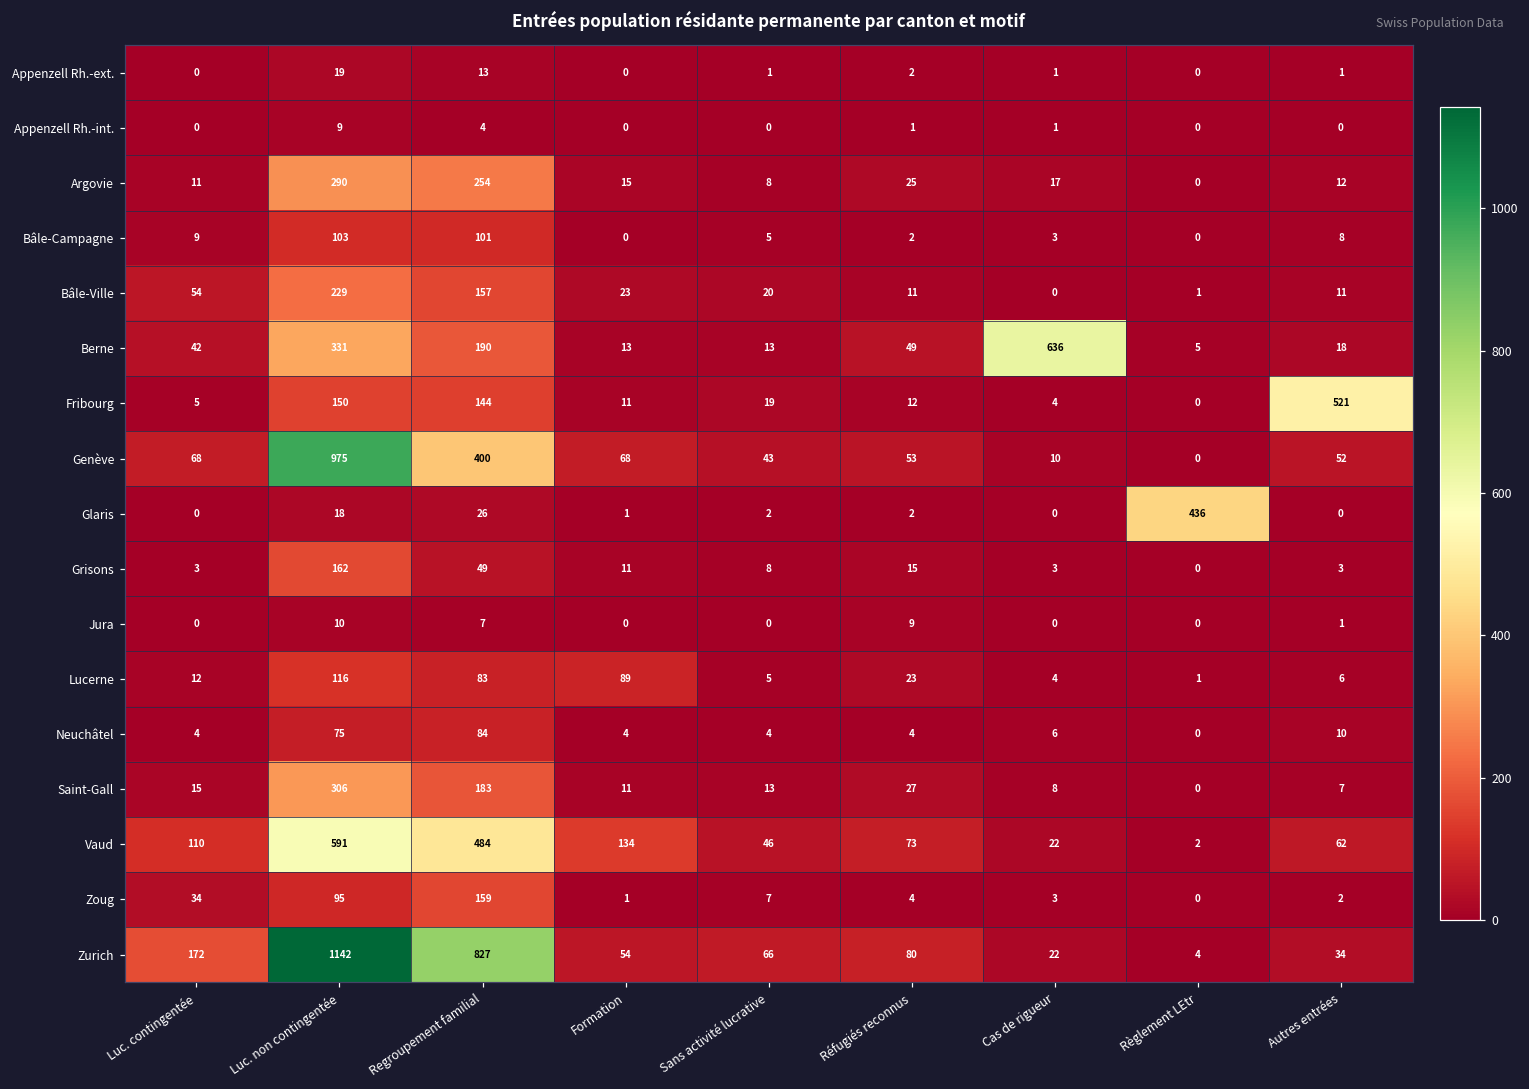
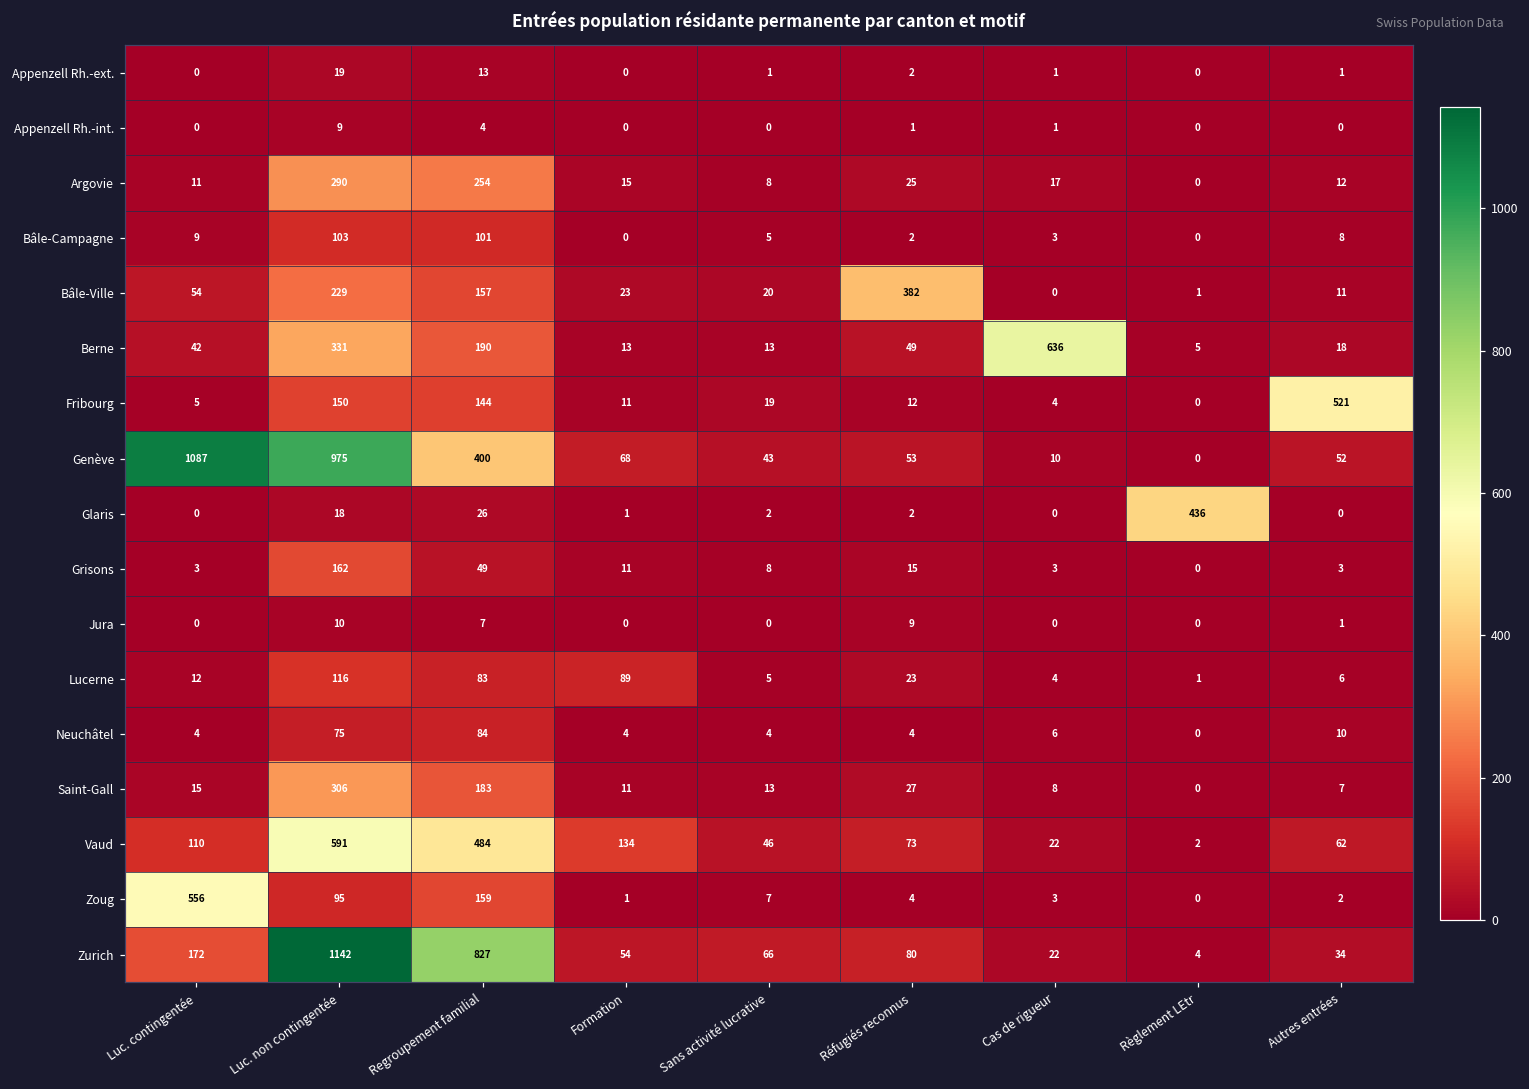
  {
    "Appenzell Rh.-ext.": {
      "Luc. contingentée": 0,
      "Luc. non contingentée": 19,
      "Regroupement familial": 13,
      "Formation": 0,
      "Sans activité lucrative": 1,
      "Réfugiés reconnus": 2,
      "Cas de rigueur": 1,
      "Règlement LEtr": 0,
      "Autres entrées": 1
    },
    "Appenzell Rh.-int.": {
      "Luc. contingentée": 0,
      "Luc. non contingentée": 9,
      "Regroupement familial": 4,
      "Formation": 0,
      "Sans activité lucrative": 0,
      "Réfugiés reconnus": 1,
      "Cas de rigueur": 1,
      "Règlement LEtr": 0,
      "Autres entrées": 0
    },
    "Argovie": {
      "Luc. contingentée": 11,
      "Luc. non contingentée": 290,
      "Regroupement familial": 254,
      "Formation": 15,
      "Sans activité lucrative": 8,
      "Réfugiés reconnus": 25,
      "Cas de rigueur": 17,
      "Règlement LEtr": 0,
      "Autres entrées": 12
    },
    "Bâle-Campagne": {
      "Luc. contingentée": 9,
      "Luc. non contingentée": 103,
      "Regroupement familial": 101,
      "Formation": 0,
      "Sans activité lucrative": 5,
      "Réfugiés reconnus": 2,
      "Cas de rigueur": 3,
      "Règlement LEtr": 0,
      "Autres entrées": 8
    },
    "Bâle-Ville": {
      "Luc. contingentée": 54,
      "Luc. non contingentée": 229,
      "Regroupement familial": 157,
      "Formation": 23,
      "Sans activité lucrative": 20,
-     "Réfugiés reconnus": 11,
+     "Réfugiés reconnus": 382,
      "Cas de rigueur": 0,
      "Règlement LEtr": 1,
      "Autres entrées": 11
    },
    "Berne": {
      "Luc. contingentée": 42,
      "Luc. non contingentée": 331,
      "Regroupement familial": 190,
      "Formation": 13,
      "Sans activité lucrative": 13,
      "Réfugiés reconnus": 49,
      "Cas de rigueur": 636,
      "Règlement LEtr": 5,
      "Autres entrées": 18
    },
    "Fribourg": {
      "Luc. contingentée": 5,
      "Luc. non contingentée": 150,
      "Regroupement familial": 144,
      "Formation": 11,
      "Sans activité lucrative": 19,
      "Réfugiés reconnus": 12,
      "Cas de rigueur": 4,
      "Règlement LEtr": 0,
      "Autres entrées": 521
    },
    "Genève": {
-     "Luc. contingentée": 68,
+     "Luc. contingentée": 1087,
      "Luc. non contingentée": 975,
      "Regroupement familial": 400,
      "Formation": 68,
      "Sans activité lucrative": 43,
      "Réfugiés reconnus": 53,
      "Cas de rigueur": 10,
      "Règlement LEtr": 0,
      "Autres entrées": 52
    },
    "Glaris": {
      "Luc. contingentée": 0,
      "Luc. non contingentée": 18,
      "Regroupement familial": 26,
      "Formation": 1,
      "Sans activité lucrative": 2,
      "Réfugiés reconnus": 2,
      "Cas de rigueur": 0,
      "Règlement LEtr": 436,
      "Autres entrées": 0
    },
    "Grisons": {
      "Luc. contingentée": 3,
      "Luc. non contingentée": 162,
      "Regroupement familial": 49,
      "Formation": 11,
      "Sans activité lucrative": 8,
      "Réfugiés reconnus": 15,
      "Cas de rigueur": 3,
      "Règlement LEtr": 0,
      "Autres entrées": 3
    },
    "Jura": {
      "Luc. contingentée": 0,
      "Luc. non contingentée": 10,
      "Regroupement familial": 7,
      "Formation": 0,
      "Sans activité lucrative": 0,
      "Réfugiés reconnus": 9,
      "Cas de rigueur": 0,
      "Règlement LEtr": 0,
      "Autres entrées": 1
    },
    "Lucerne": {
      "Luc. contingentée": 12,
      "Luc. non contingentée": 116,
      "Regroupement familial": 83,
      "Formation": 89,
      "Sans activité lucrative": 5,
      "Réfugiés reconnus": 23,
      "Cas de rigueur": 4,
      "Règlement LEtr": 1,
      "Autres entrées": 6
    },
    "Neuchâtel": {
      "Luc. contingentée": 4,
      "Luc. non contingentée": 75,
      "Regroupement familial": 84,
      "Formation": 4,
      "Sans activité lucrative": 4,
      "Réfugiés reconnus": 4,
      "Cas de rigueur": 6,
      "Règlement LEtr": 0,
      "Autres entrées": 10
    },
    "Saint-Gall": {
      "Luc. contingentée": 15,
      "Luc. non contingentée": 306,
      "Regroupement familial": 183,
      "Formation": 11,
      "Sans activité lucrative": 13,
      "Réfugiés reconnus": 27,
      "Cas de rigueur": 8,
      "Règlement LEtr": 0,
      "Autres entrées": 7
    },
    "Vaud": {
      "Luc. contingentée": 110,
      "Luc. non contingentée": 591,
      "Regroupement familial": 484,
      "Formation": 134,
      "Sans activité lucrative": 46,
      "Réfugiés reconnus": 73,
      "Cas de rigueur": 22,
      "Règlement LEtr": 2,
      "Autres entrées": 62
    },
    "Zoug": {
-     "Luc. contingentée": 34,
+     "Luc. contingentée": 556,
      "Luc. non contingentée": 95,
      "Regroupement familial": 159,
      "Formation": 1,
      "Sans activité lucrative": 7,
      "Réfugiés reconnus": 4,
      "Cas de rigueur": 3,
      "Règlement LEtr": 0,
      "Autres entrées": 2
    },
    "Zurich": {
      "Luc. contingentée": 172,
      "Luc. non contingentée": 1142,
      "Regroupement familial": 827,
      "Formation": 54,
      "Sans activité lucrative": 66,
      "Réfugiés reconnus": 80,
      "Cas de rigueur": 22,
      "Règlement LEtr": 4,
      "Autres entrées": 34
    }
  }
